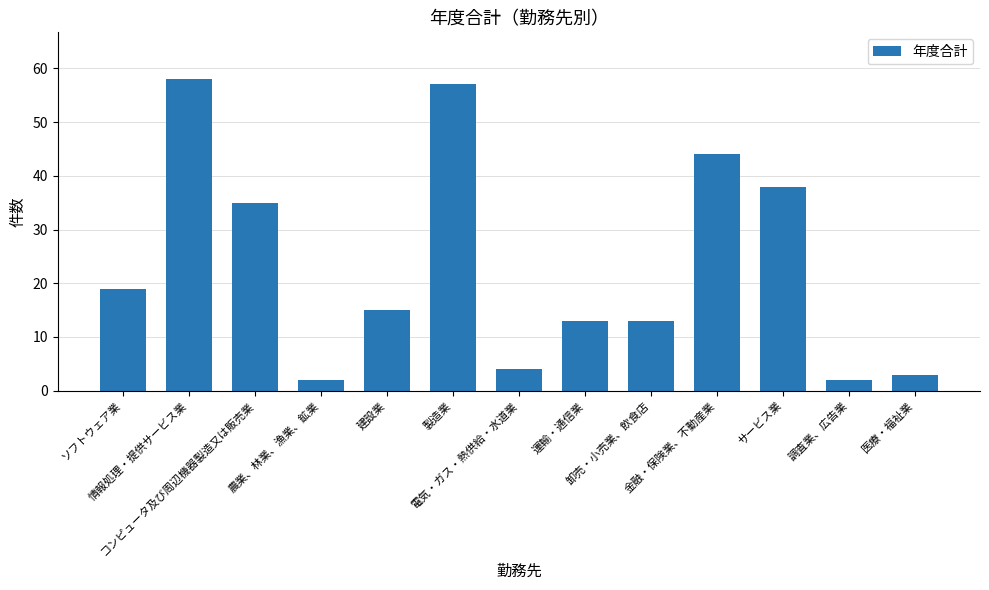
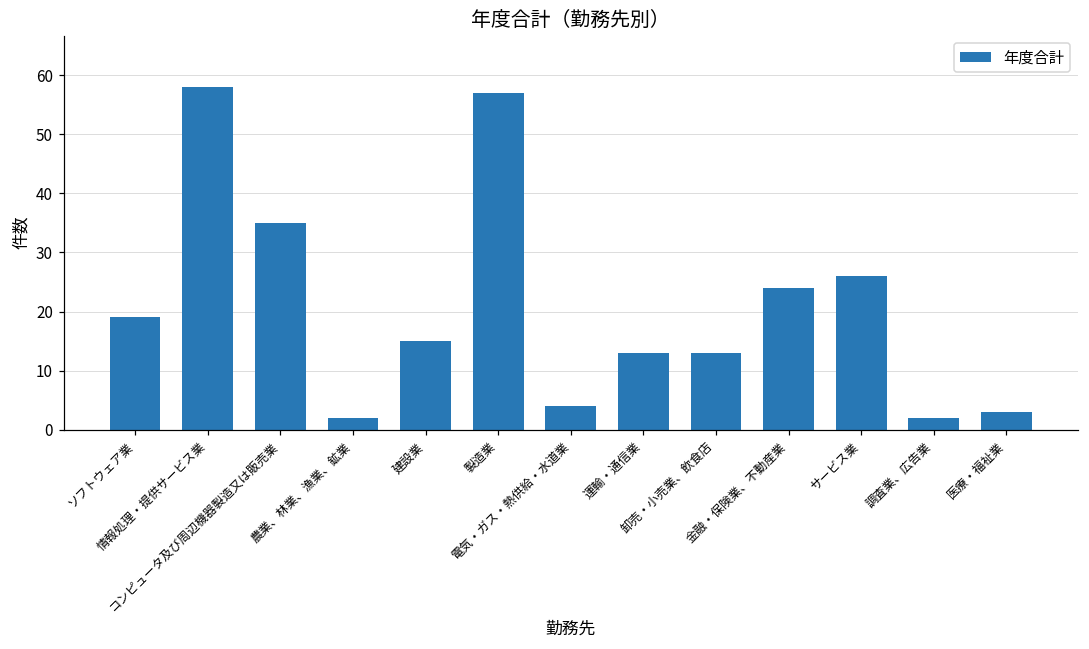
  {
    "ソフトウェア業": 19,
    "情報処理・提供サービス業": 58,
    "コンピュータ及び周辺機器製造又は販売業": 35,
    "農業、林業、漁業、鉱業": 2,
    "建設業": 15,
    "製造業": 57,
    "電気・ガス・熱供給・水道業": 4,
    "運輸・通信業": 13,
    "卸売・小売業、飲食店": 13,
-   "金融・保険業、不動産業": 44,
-   "サービス業": 38,
+   "金融・保険業、不動産業": 24,
+   "サービス業": 26,
    "調査業、広告業": 2,
    "医療・福祉業": 3
  }
